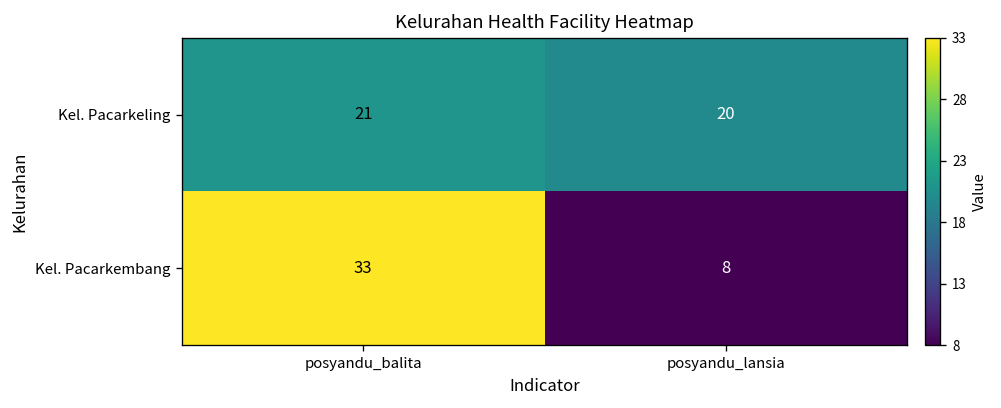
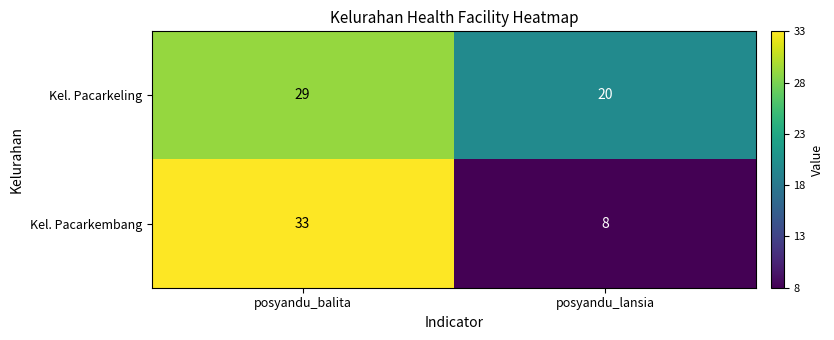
  {
    "Kel. Pacarkeling": {
-     "posyandu_balita": 21,
+     "posyandu_balita": 29,
      "posyandu_lansia": 20
    },
    "Kel. Pacarkembang": {
      "posyandu_balita": 33,
      "posyandu_lansia": 8
    }
  }
